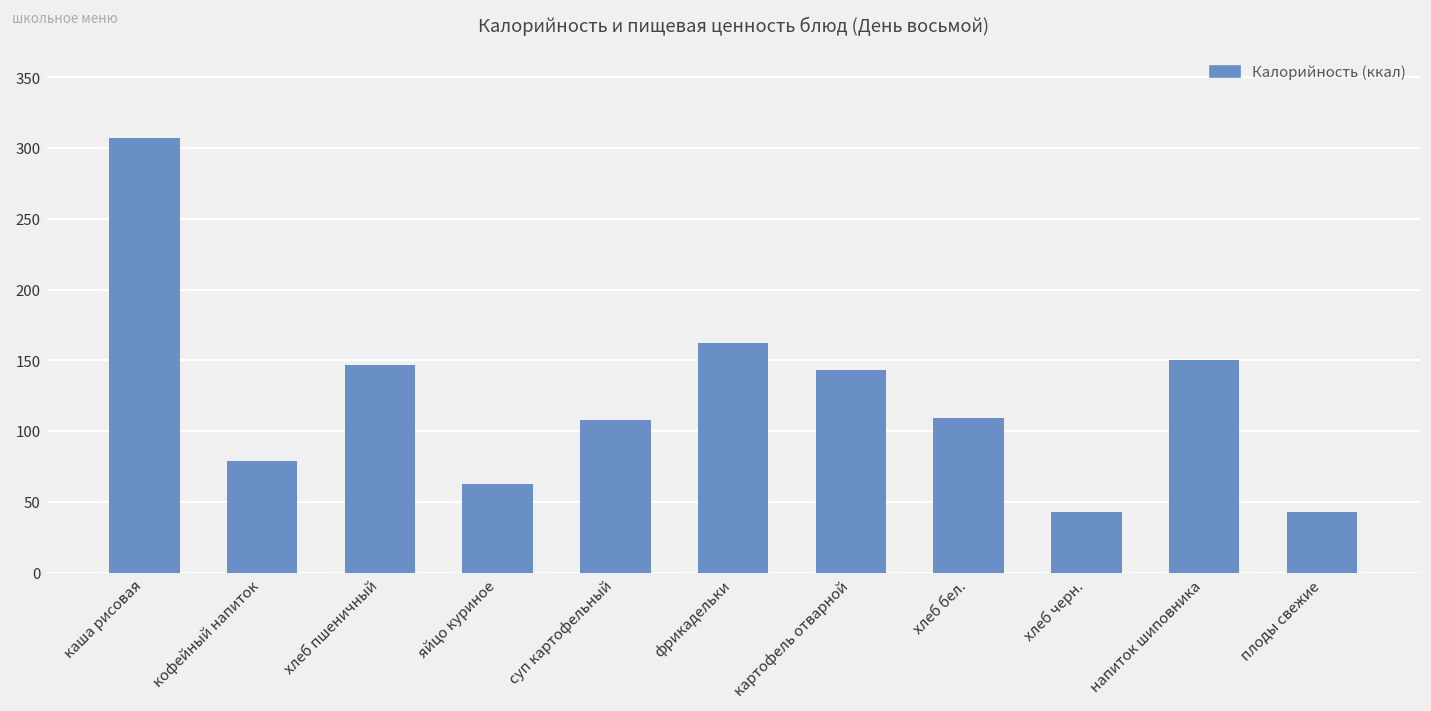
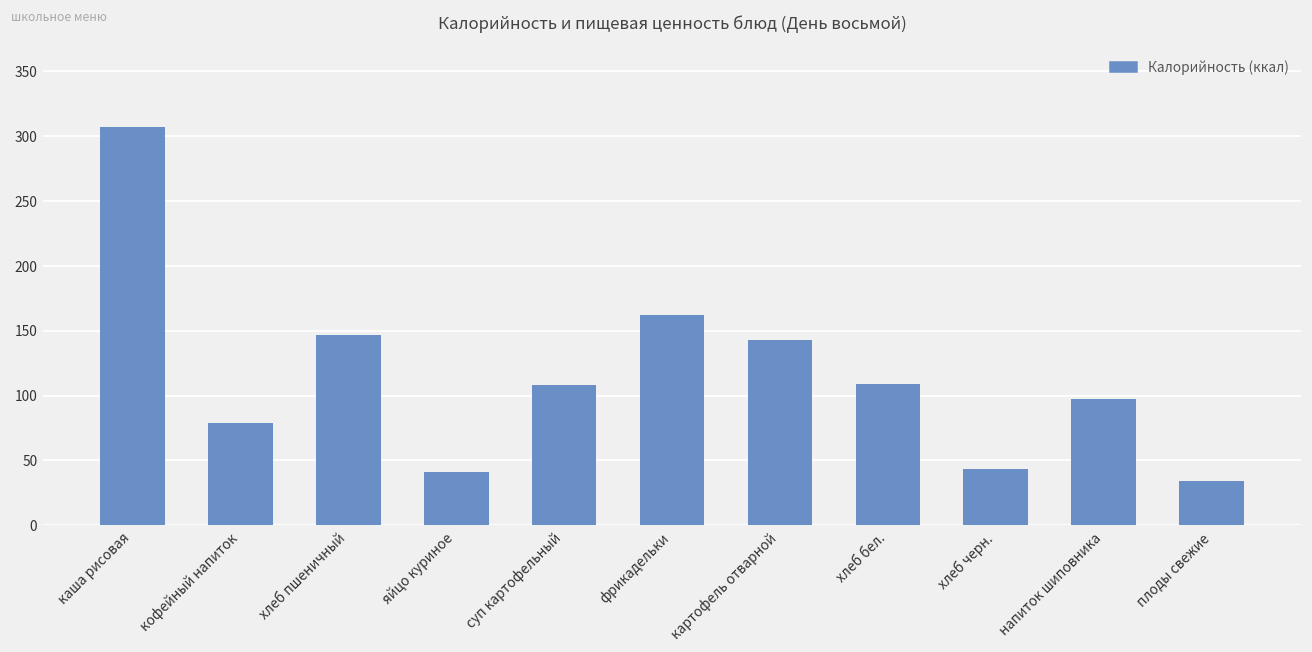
  {
    "каша рисовая": 307,
    "кофейный напиток": 79,
    "хлеб пшеничный": 147,
-   "яйцо куриное": 63,
+   "яйцо куриное": 41,
    "суп картофельный": 108,
    "фрикадельки": 162,
    "картофель отварной": 143,
    "хлеб бел.": 109,
    "хлеб черн.": 43,
-   "напиток шиповника": 150,
-   "плоды свежие": 43
+   "напиток шиповника": 97,
+   "плоды свежие": 34
  }
